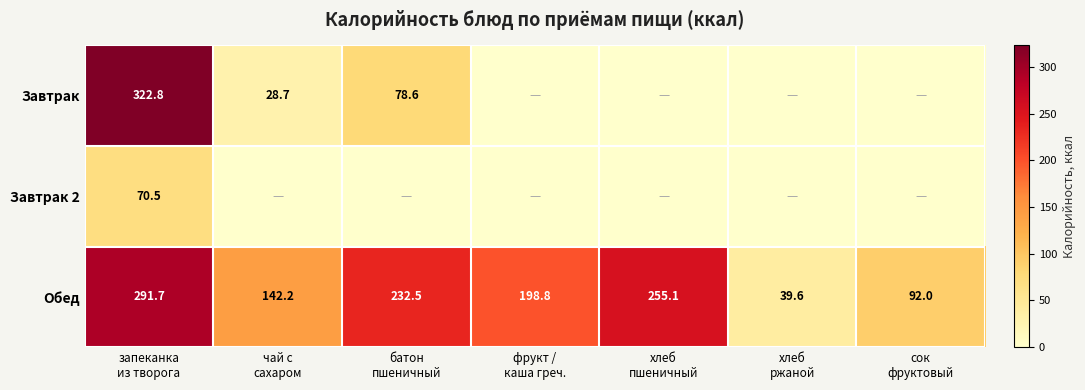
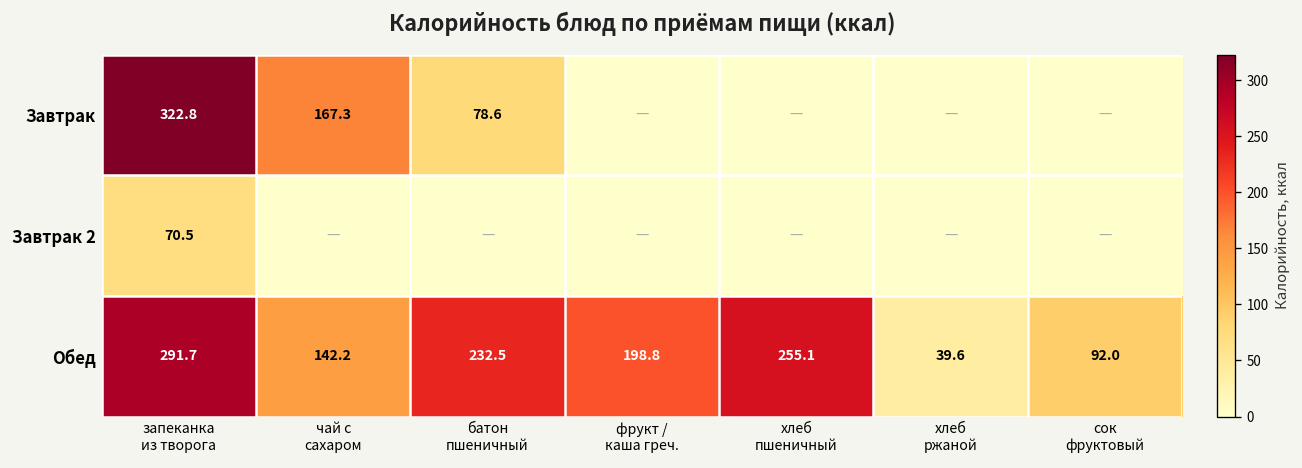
  {
    "Завтрак": {
      "запеканка из творога": 322.8,
-     "чай с сахаром": 28.7,
+     "чай с сахаром": 167.3,
      "батон пшеничный": 78.6
    },
    "Завтрак 2": {
      "запеканка из творога": 70.5
    },
    "Обед": {
      "запеканка из творога": 291.7,
      "чай с сахаром": 142.2,
      "батон пшеничный": 232.5,
      "фрукт / каша греч.": 198.8,
      "хлеб пшеничный": 255.1,
      "хлеб ржаной": 39.6,
      "сок фруктовый": 92.0
    }
  }
